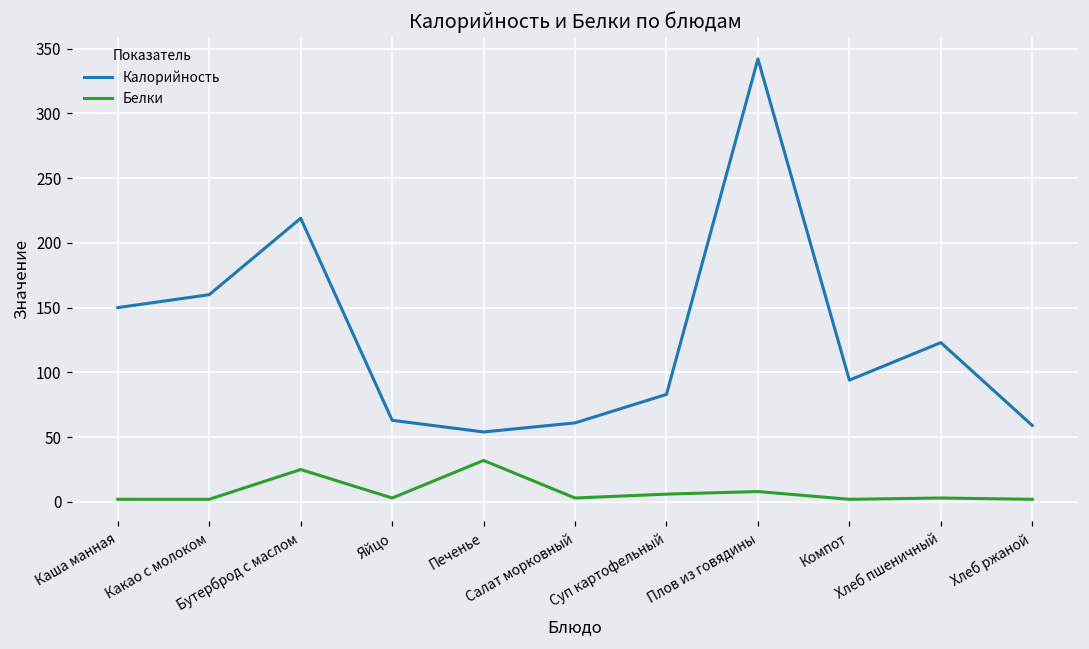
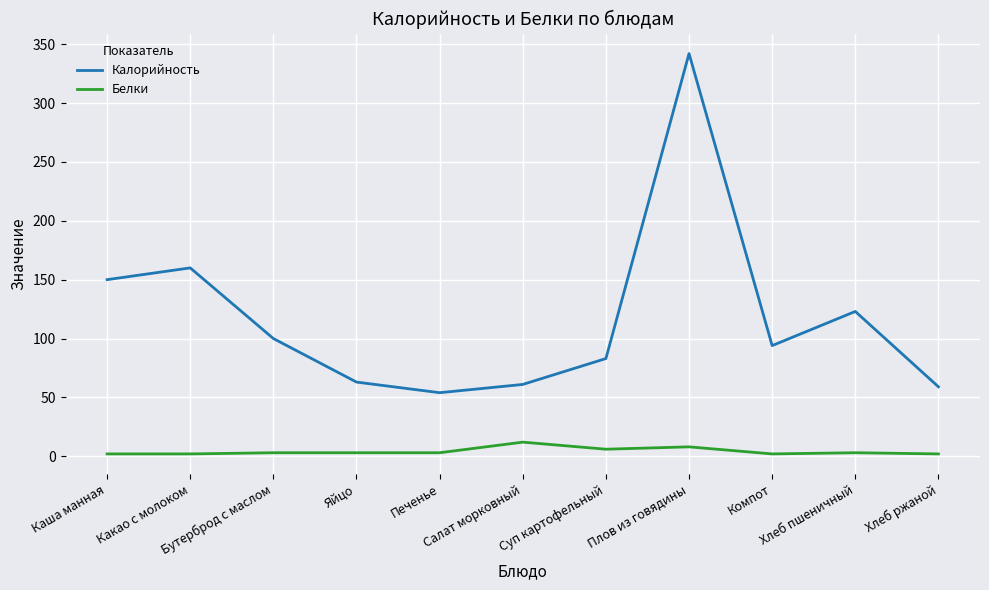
  {
    "Калорийность": {
      "Каша манная": 150,
      "Какао с молоком": 160,
-     "Бутерброд с маслом": 219,
+     "Бутерброд с маслом": 100,
      "Яйцо": 63,
      "Печенье": 54,
      "Салат морковный": 61,
      "Суп картофельный": 83,
      "Плов из говядины": 342,
      "Компот": 94,
      "Хлеб пшеничный": 123,
      "Хлеб ржаной": 59
    },
    "Белки": {
      "Каша манная": 2,
      "Какао с молоком": 2,
-     "Бутерброд с маслом": 25,
+     "Бутерброд с маслом": 3,
      "Яйцо": 3,
-     "Печенье": 32,
-     "Салат морковный": 3,
+     "Печенье": 3,
+     "Салат морковный": 12,
      "Суп картофельный": 6,
      "Плов из говядины": 8,
      "Компот": 2,
      "Хлеб пшеничный": 3,
      "Хлеб ржаной": 2
    }
  }
